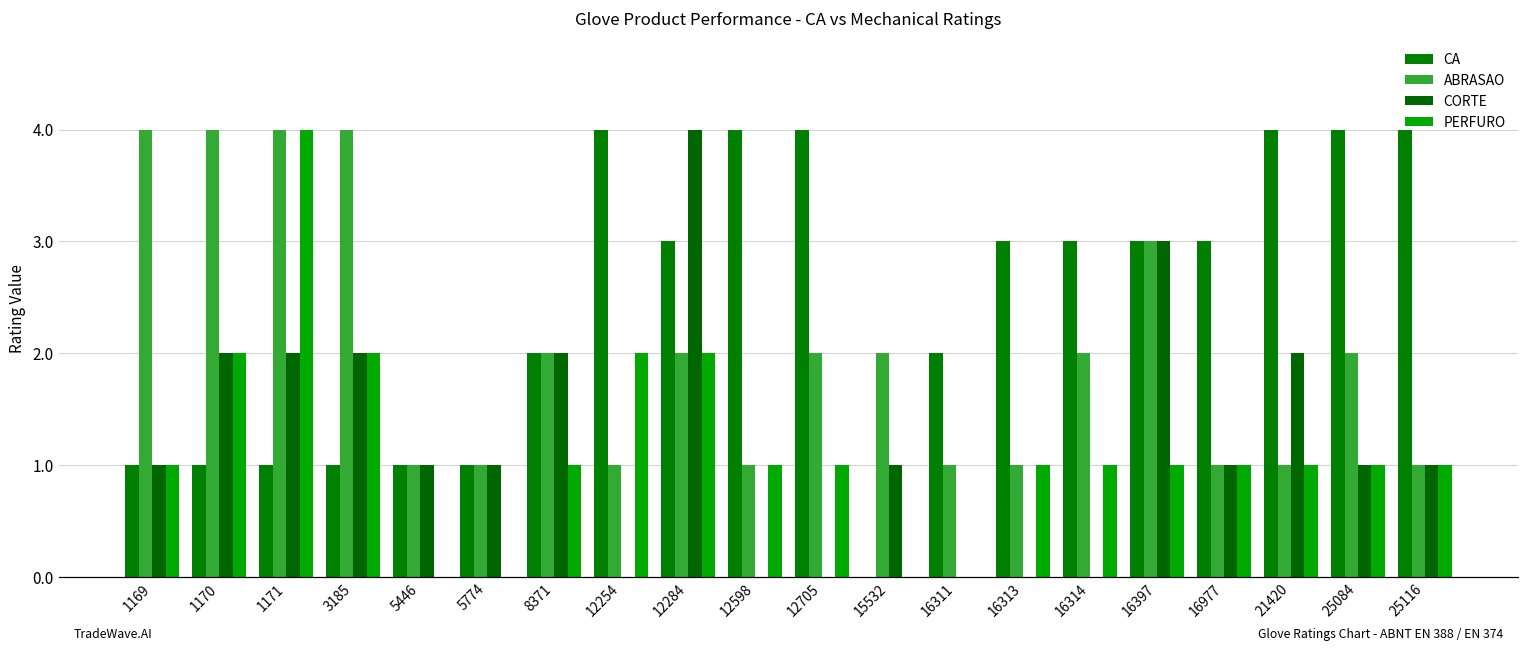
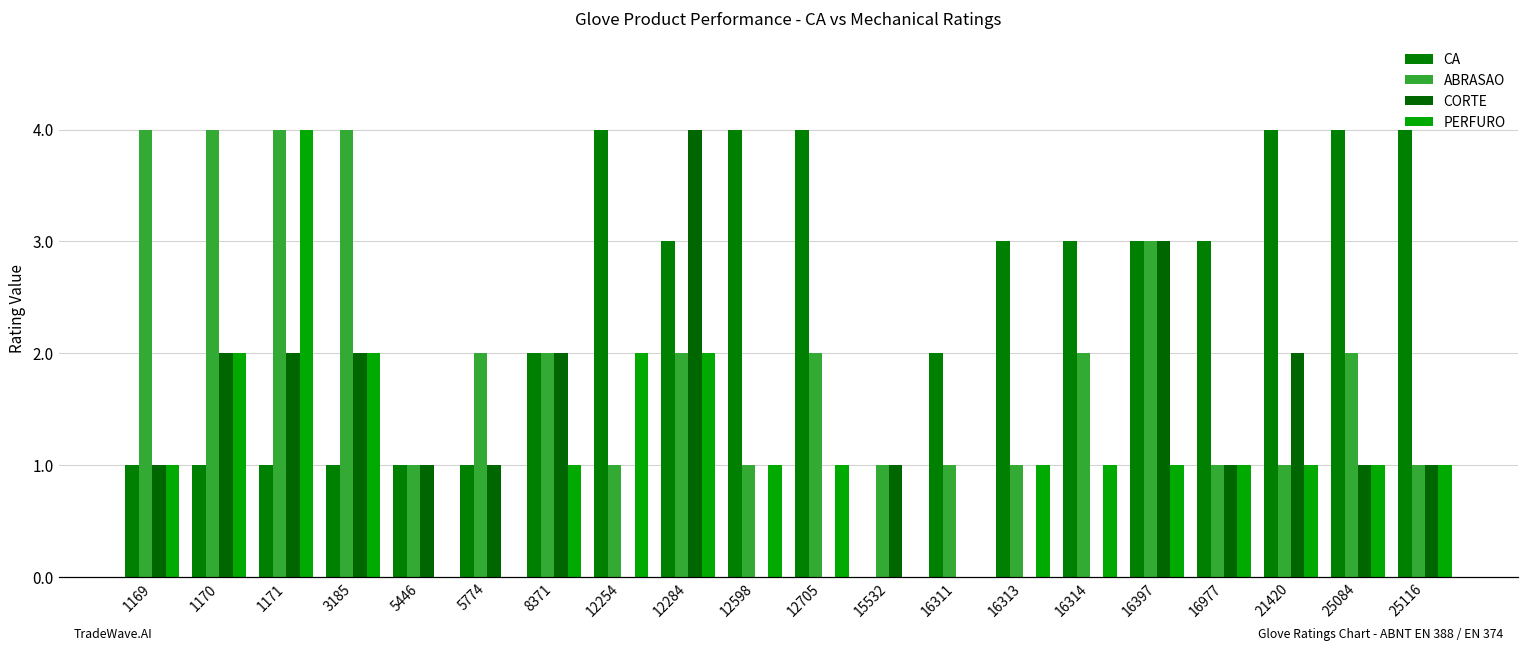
  {
    "ABRASAO": {
      "1169": 4,
      "1170": 4,
      "1171": 4,
      "3185": 4,
      "5446": 1,
-     "5774": 1,
+     "5774": 2,
      "8371": 2,
      "12254": 1,
      "12284": 2,
      "12598": 1,
      "12705": 2,
-     "15532": 2,
+     "15532": 1,
      "16311": 1,
      "16313": 1,
      "16314": 2,
      "16397": 3,
      "16977": 1,
      "21420": 1,
      "25084": 2,
      "25116": 1
    }
  }
